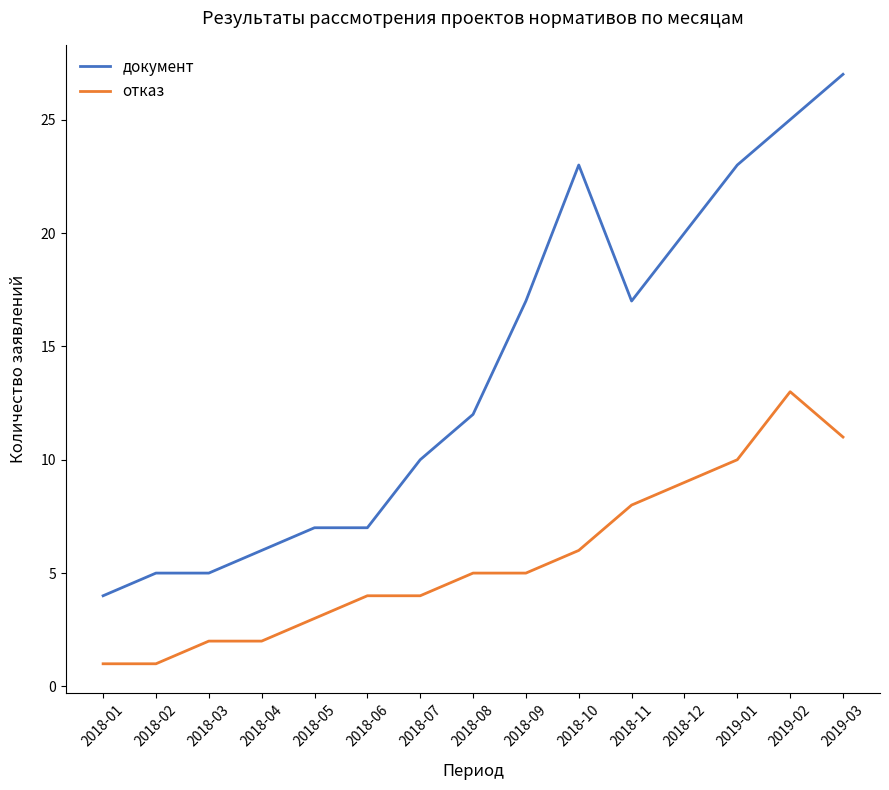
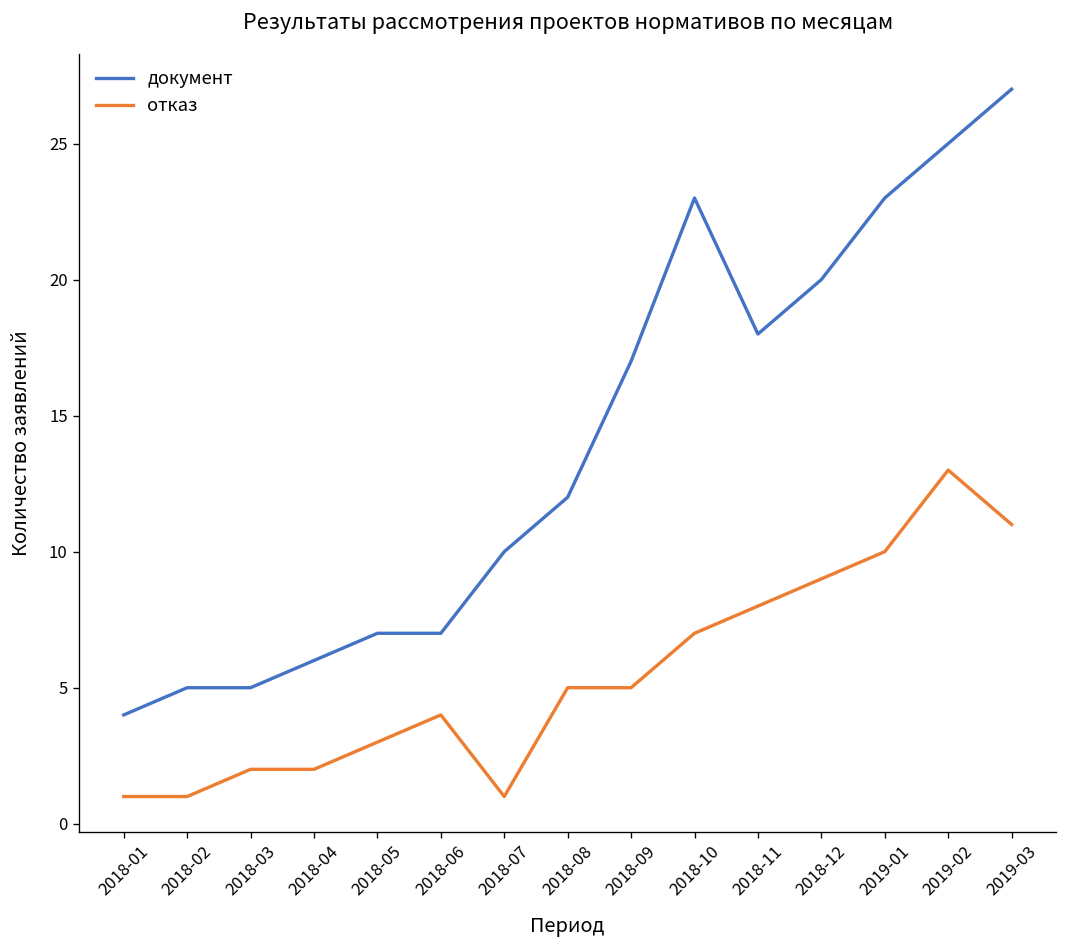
  {
    "документ": {
      "2018-01": 4,
      "2018-02": 5,
      "2018-03": 5,
      "2018-04": 6,
      "2018-05": 7,
      "2018-06": 7,
      "2018-07": 10,
      "2018-08": 12,
      "2018-09": 17,
      "2018-10": 23,
-     "2018-11": 17,
+     "2018-11": 18,
      "2018-12": 20,
      "2019-01": 23,
      "2019-02": 25,
      "2019-03": 27
    },
    "отказ": {
      "2018-01": 1,
      "2018-02": 1,
      "2018-03": 2,
      "2018-04": 2,
      "2018-05": 3,
      "2018-06": 4,
-     "2018-07": 4,
+     "2018-07": 1,
      "2018-08": 5,
      "2018-09": 5,
-     "2018-10": 6,
+     "2018-10": 7,
      "2018-11": 8,
      "2018-12": 9,
      "2019-01": 10,
      "2019-02": 13,
      "2019-03": 11
    }
  }
